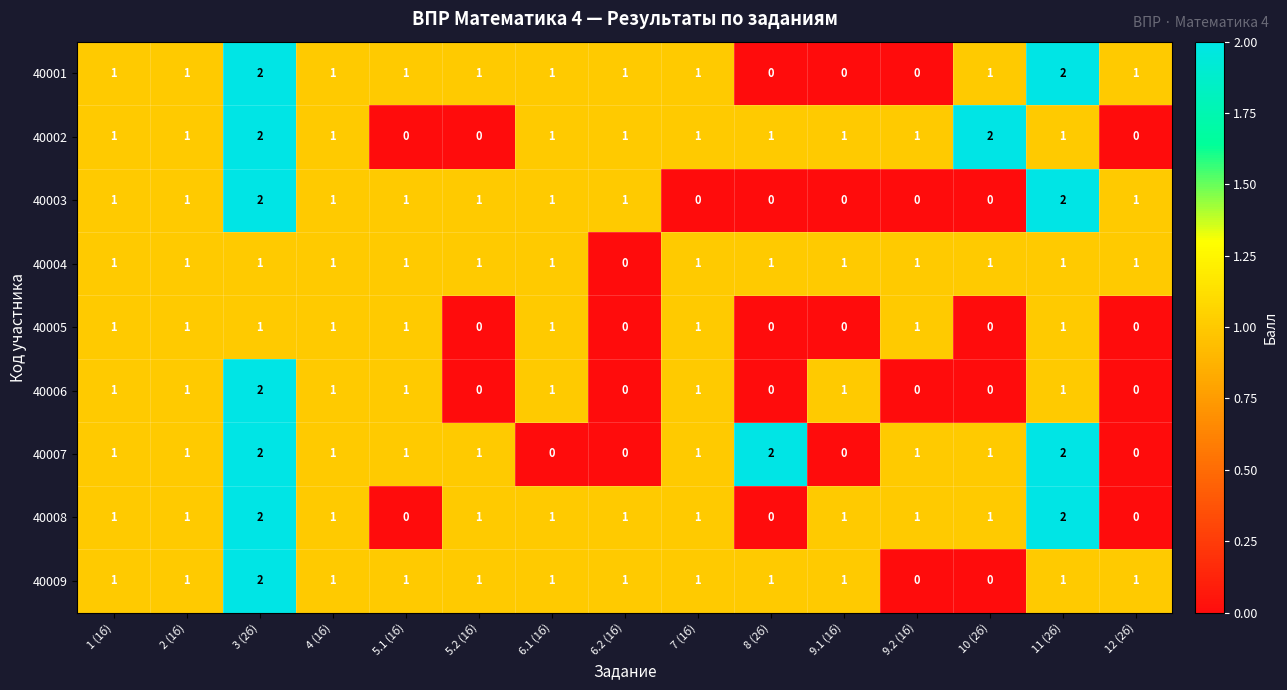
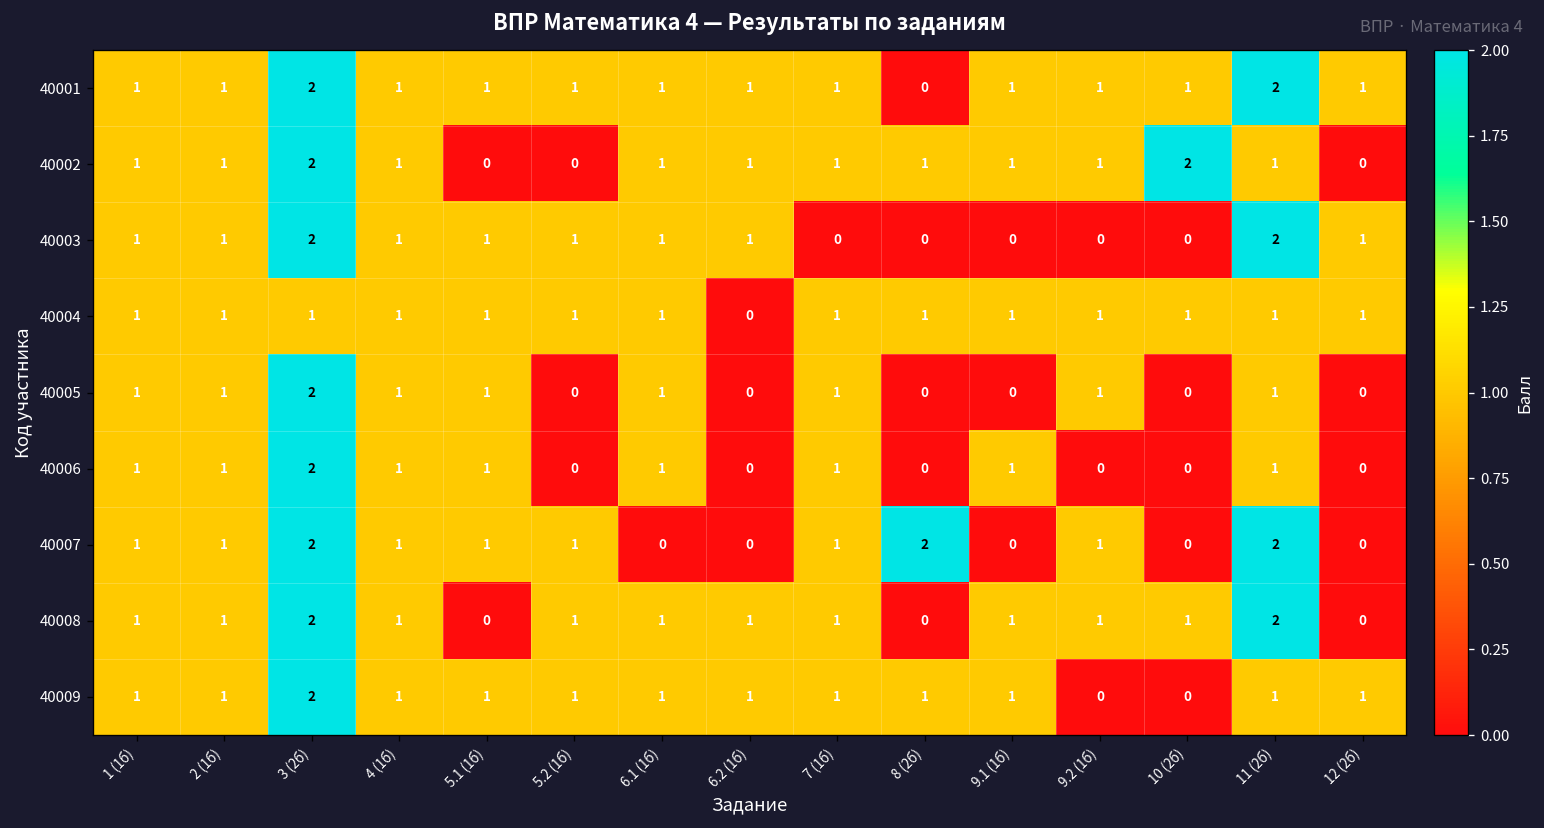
  {
    "40001": {
      "1 (1б)": 1,
      "2 (1б)": 1,
      "3 (2б)": 2,
      "4 (1б)": 1,
      "5.1 (1б)": 1,
      "5.2 (1б)": 1,
      "6.1 (1б)": 1,
      "6.2 (1б)": 1,
      "7 (1б)": 1,
      "8 (2б)": 0,
-     "9.1 (1б)": 0,
-     "9.2 (1б)": 0,
+     "9.1 (1б)": 1,
+     "9.2 (1б)": 1,
      "10 (2б)": 1,
      "11 (2б)": 2,
      "12 (2б)": 1
    },
    "40002": {
      "1 (1б)": 1,
      "2 (1б)": 1,
      "3 (2б)": 2,
      "4 (1б)": 1,
      "5.1 (1б)": 0,
      "5.2 (1б)": 0,
      "6.1 (1б)": 1,
      "6.2 (1б)": 1,
      "7 (1б)": 1,
      "8 (2б)": 1,
      "9.1 (1б)": 1,
      "9.2 (1б)": 1,
      "10 (2б)": 2,
      "11 (2б)": 1,
      "12 (2б)": 0
    },
    "40003": {
      "1 (1б)": 1,
      "2 (1б)": 1,
      "3 (2б)": 2,
      "4 (1б)": 1,
      "5.1 (1б)": 1,
      "5.2 (1б)": 1,
      "6.1 (1б)": 1,
      "6.2 (1б)": 1,
      "7 (1б)": 0,
      "8 (2б)": 0,
      "9.1 (1б)": 0,
      "9.2 (1б)": 0,
      "10 (2б)": 0,
      "11 (2б)": 2,
      "12 (2б)": 1
    },
    "40004": {
      "1 (1б)": 1,
      "2 (1б)": 1,
      "3 (2б)": 1,
      "4 (1б)": 1,
      "5.1 (1б)": 1,
      "5.2 (1б)": 1,
      "6.1 (1б)": 1,
      "6.2 (1б)": 0,
      "7 (1б)": 1,
      "8 (2б)": 1,
      "9.1 (1б)": 1,
      "9.2 (1б)": 1,
      "10 (2б)": 1,
      "11 (2б)": 1,
      "12 (2б)": 1
    },
    "40005": {
      "1 (1б)": 1,
      "2 (1б)": 1,
-     "3 (2б)": 1,
+     "3 (2б)": 2,
      "4 (1б)": 1,
      "5.1 (1б)": 1,
      "5.2 (1б)": 0,
      "6.1 (1б)": 1,
      "6.2 (1б)": 0,
      "7 (1б)": 1,
      "8 (2б)": 0,
      "9.1 (1б)": 0,
      "9.2 (1б)": 1,
      "10 (2б)": 0,
      "11 (2б)": 1,
      "12 (2б)": 0
    },
    "40006": {
      "1 (1б)": 1,
      "2 (1б)": 1,
      "3 (2б)": 2,
      "4 (1б)": 1,
      "5.1 (1б)": 1,
      "5.2 (1б)": 0,
      "6.1 (1б)": 1,
      "6.2 (1б)": 0,
      "7 (1б)": 1,
      "8 (2б)": 0,
      "9.1 (1б)": 1,
      "9.2 (1б)": 0,
      "10 (2б)": 0,
      "11 (2б)": 1,
      "12 (2б)": 0
    },
    "40007": {
      "1 (1б)": 1,
      "2 (1б)": 1,
      "3 (2б)": 2,
      "4 (1б)": 1,
      "5.1 (1б)": 1,
      "5.2 (1б)": 1,
      "6.1 (1б)": 0,
      "6.2 (1б)": 0,
      "7 (1б)": 1,
      "8 (2б)": 2,
      "9.1 (1б)": 0,
      "9.2 (1б)": 1,
-     "10 (2б)": 1,
+     "10 (2б)": 0,
      "11 (2б)": 2,
      "12 (2б)": 0
    },
    "40008": {
      "1 (1б)": 1,
      "2 (1б)": 1,
      "3 (2б)": 2,
      "4 (1б)": 1,
      "5.1 (1б)": 0,
      "5.2 (1б)": 1,
      "6.1 (1б)": 1,
      "6.2 (1б)": 1,
      "7 (1б)": 1,
      "8 (2б)": 0,
      "9.1 (1б)": 1,
      "9.2 (1б)": 1,
      "10 (2б)": 1,
      "11 (2б)": 2,
      "12 (2б)": 0
    },
    "40009": {
      "1 (1б)": 1,
      "2 (1б)": 1,
      "3 (2б)": 2,
      "4 (1б)": 1,
      "5.1 (1б)": 1,
      "5.2 (1б)": 1,
      "6.1 (1б)": 1,
      "6.2 (1б)": 1,
      "7 (1б)": 1,
      "8 (2б)": 1,
      "9.1 (1б)": 1,
      "9.2 (1б)": 0,
      "10 (2б)": 0,
      "11 (2б)": 1,
      "12 (2б)": 1
    }
  }
